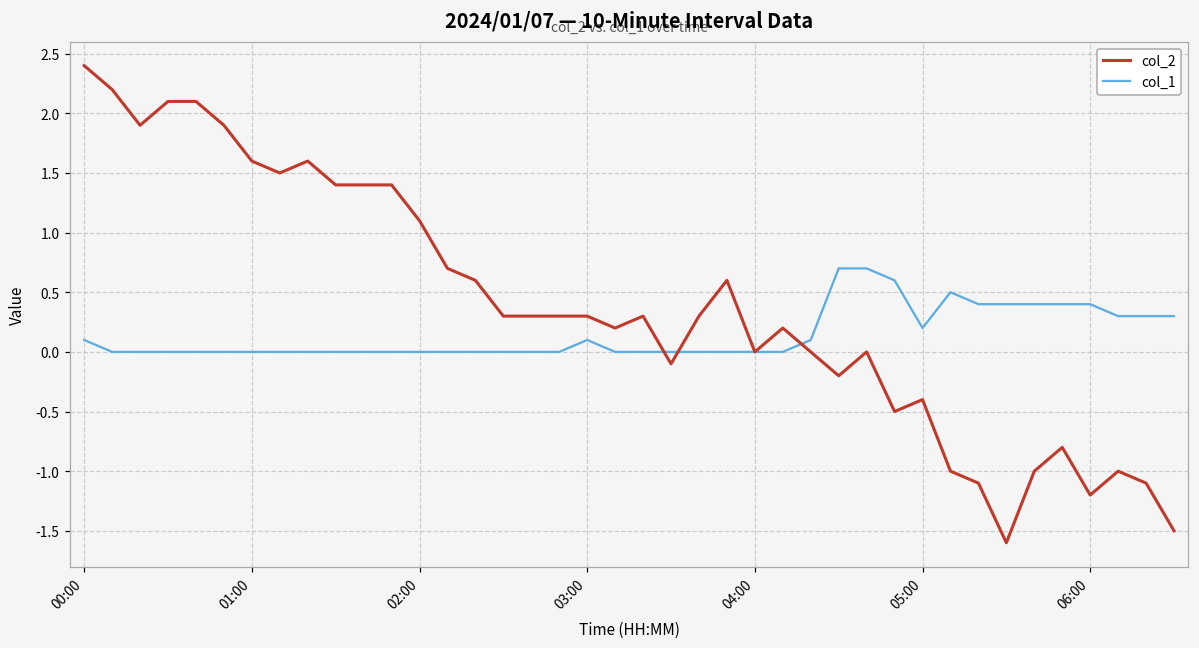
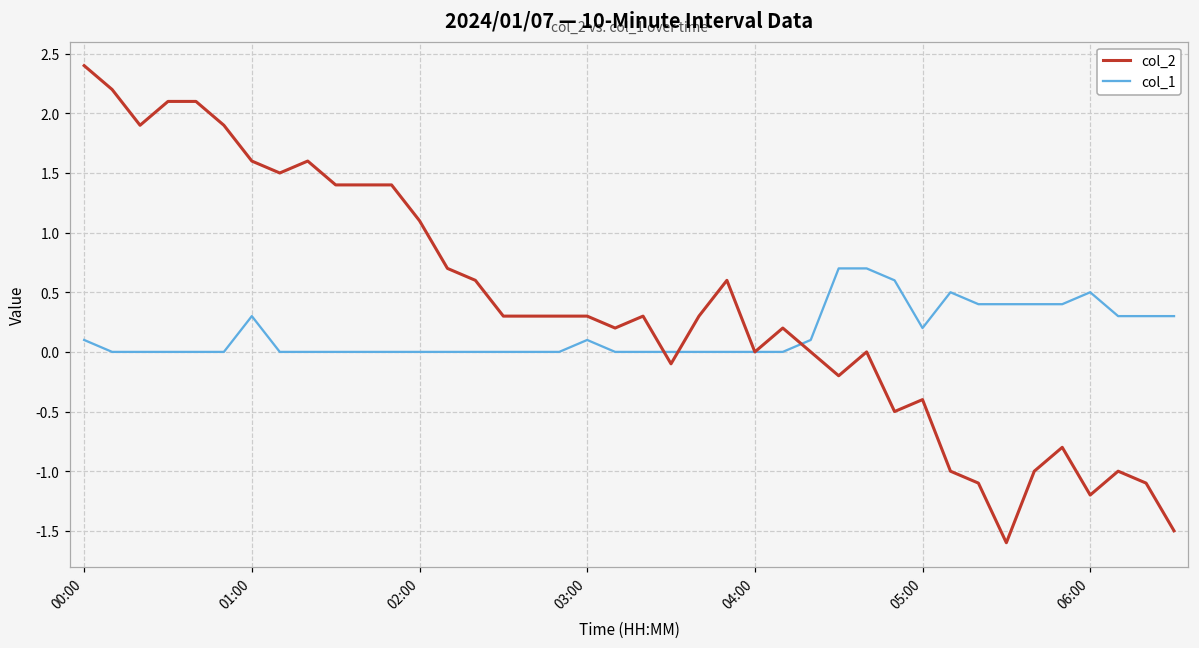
  {
    "col_2": {
      "00:00": 2.4,
      "01:00": 1.6,
      "02:00": 1.1,
      "03:00": 0.3,
      "05:00": -0.4,
      "06:00": -1.2
    },
    "col_1": {
      "00:00": 0.1,
-     "01:00": 0.0,
+     "01:00": 0.3,
      "02:00": 0.0,
      "03:00": 0.1,
      "05:00": 0.2,
-     "06:00": 0.4
+     "06:00": 0.5
    }
  }
